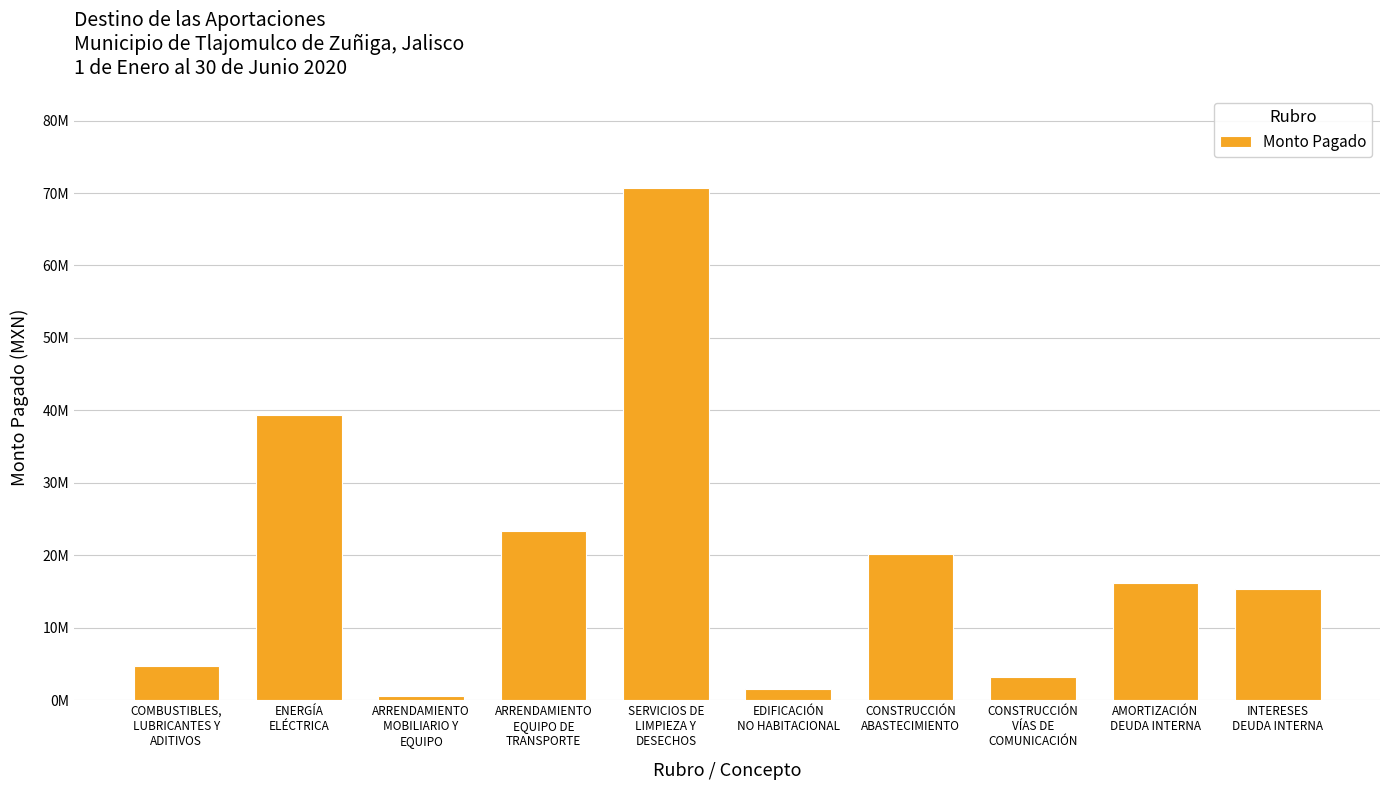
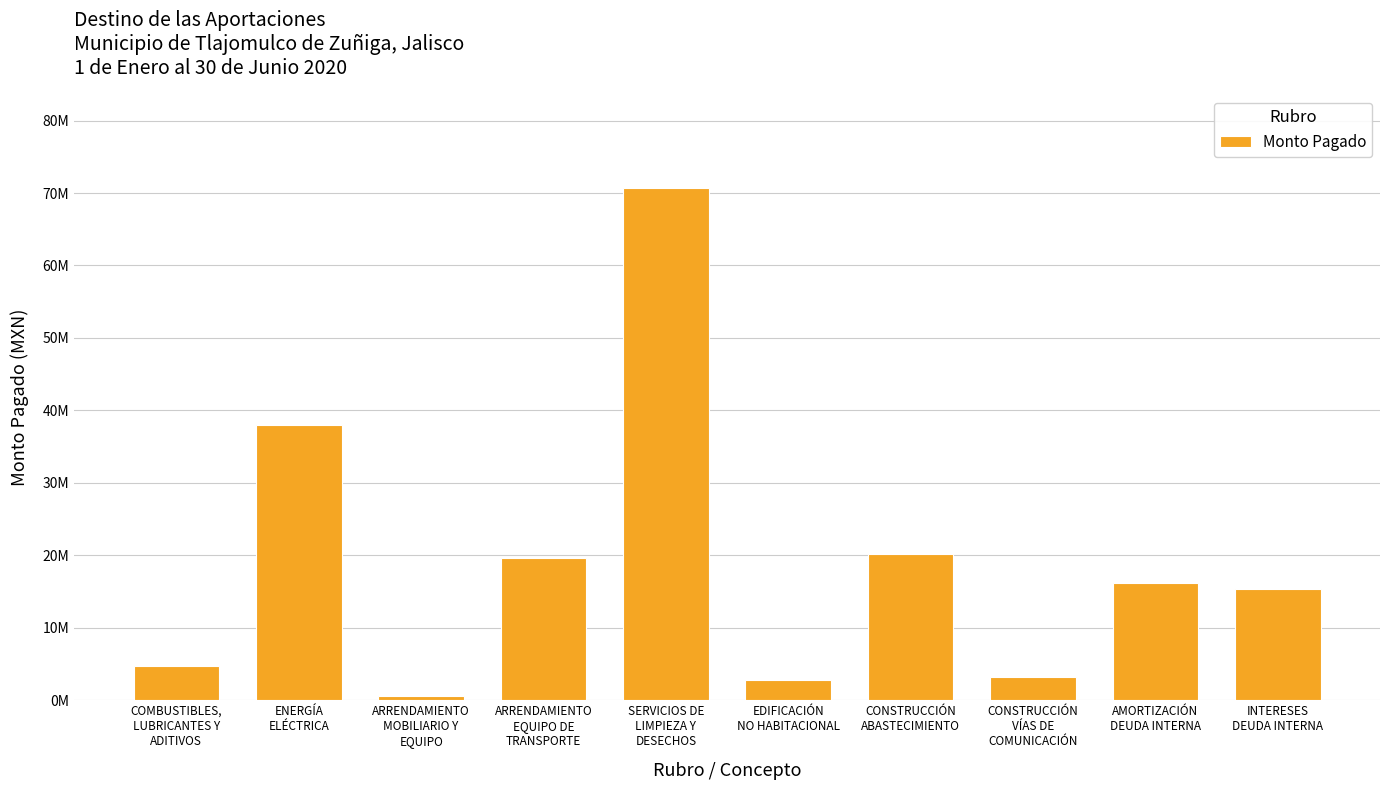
  {
    "COMBUSTIBLES, LUBRICANTES Y ADITIVOS": 5000000,
-   "ENERGÍA ELÉCTRICA": 39000000,
+   "ENERGÍA ELÉCTRICA": 38000000,
    "ARRENDAMIENTO MOBILIARIO Y EQUIPO": 1000000,
-   "ARRENDAMIENTO EQUIPO DE TRANSPORTE": 23000000,
+   "ARRENDAMIENTO EQUIPO DE TRANSPORTE": 20000000,
    "SERVICIOS DE LIMPIEZA Y DESECHOS": 71000000,
-   "EDIFICACIÓN NO HABITACIONAL": 2000000,
+   "EDIFICACIÓN NO HABITACIONAL": 3000000,
    "CONSTRUCCIÓN ABASTECIMIENTO": 20000000,
    "CONSTRUCCIÓN VÍAS DE COMUNICACIÓN": 3000000,
    "AMORTIZACIÓN DEUDA INTERNA": 16000000,
    "INTERESES DEUDA INTERNA": 15000000
  }
